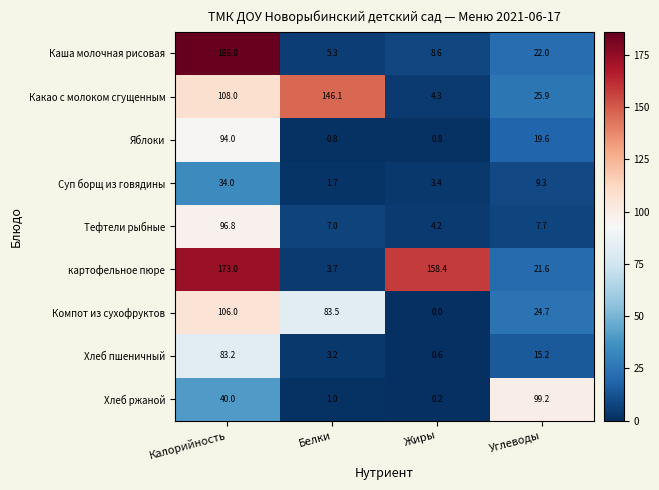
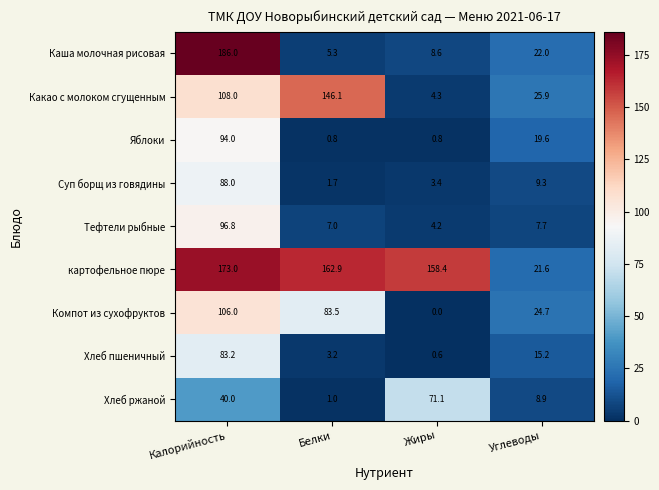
  {
    "Каша молочная рисовая": {
      "Калорийность": 186.0,
      "Белки": 5.3,
      "Жиры": 8.6,
      "Углеводы": 22.0
    },
    "Какао с молоком сгущенным": {
      "Калорийность": 108.0,
      "Белки": 146.1,
      "Жиры": 4.3,
      "Углеводы": 25.9
    },
    "Яблоки": {
      "Калорийность": 94.0,
      "Белки": 0.8,
      "Жиры": 0.8,
      "Углеводы": 19.6
    },
    "Суп борщ из говядины": {
-     "Калорийность": 34.0,
+     "Калорийность": 88.0,
      "Белки": 1.7,
      "Жиры": 3.4,
      "Углеводы": 9.3
    },
    "Тефтели рыбные": {
      "Калорийность": 96.8,
      "Белки": 7.0,
      "Жиры": 4.2,
      "Углеводы": 7.7
    },
    "картофельное пюре": {
      "Калорийность": 173.0,
-     "Белки": 3.7,
+     "Белки": 162.9,
      "Жиры": 158.4,
      "Углеводы": 21.6
    },
    "Компот из сухофруктов": {
      "Калорийность": 106.0,
      "Белки": 83.5,
      "Жиры": 0.0,
      "Углеводы": 24.7
    },
    "Хлеб пшеничный": {
      "Калорийность": 83.2,
      "Белки": 3.2,
      "Жиры": 0.6,
      "Углеводы": 15.2
    },
    "Хлеб ржаной": {
      "Калорийность": 40.0,
      "Белки": 1.0,
-     "Жиры": 0.2,
-     "Углеводы": 99.2
+     "Жиры": 71.1,
+     "Углеводы": 8.9
    }
  }
